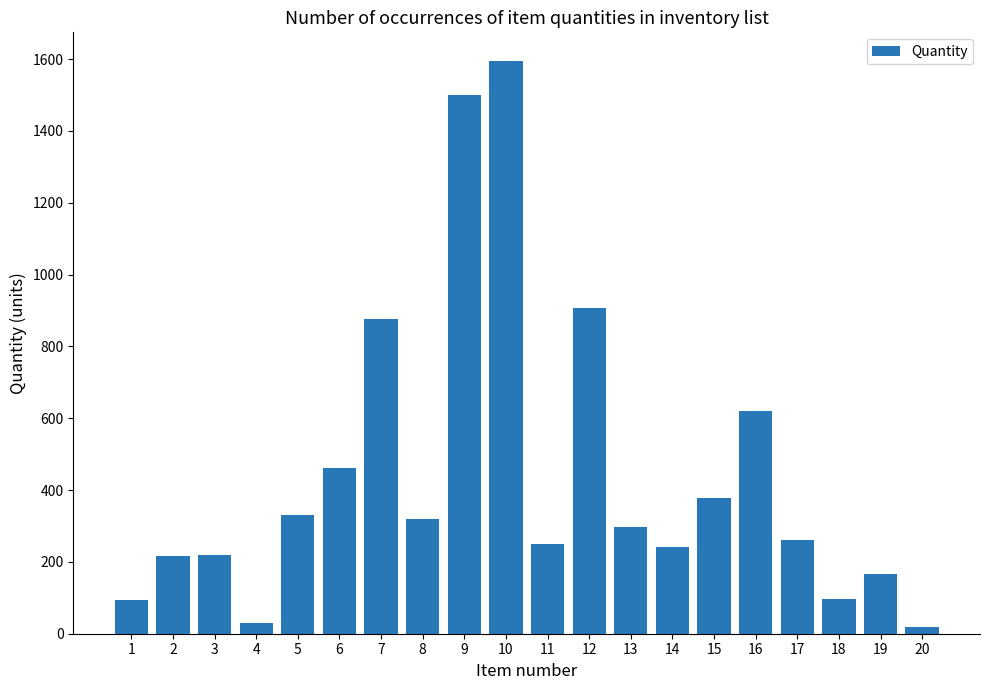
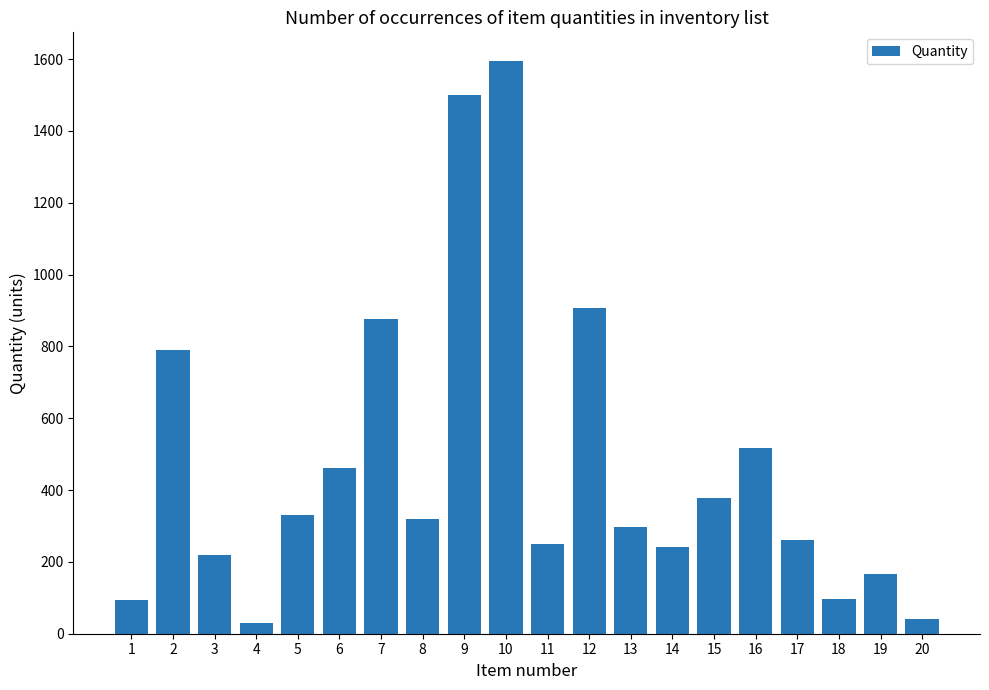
  {
    "1": 90,
-   "2": 220,
+   "2": 790,
    "3": 220,
    "4": 30,
    "5": 330,
    "6": 460,
    "7": 880,
    "8": 320,
    "9": 1500,
    "10": 1600,
    "11": 250,
    "12": 910,
    "13": 300,
    "14": 240,
    "15": 380,
-   "16": 620,
+   "16": 520,
    "17": 260,
    "18": 100,
    "19": 170,
-   "20": 20
+   "20": 40
  }
